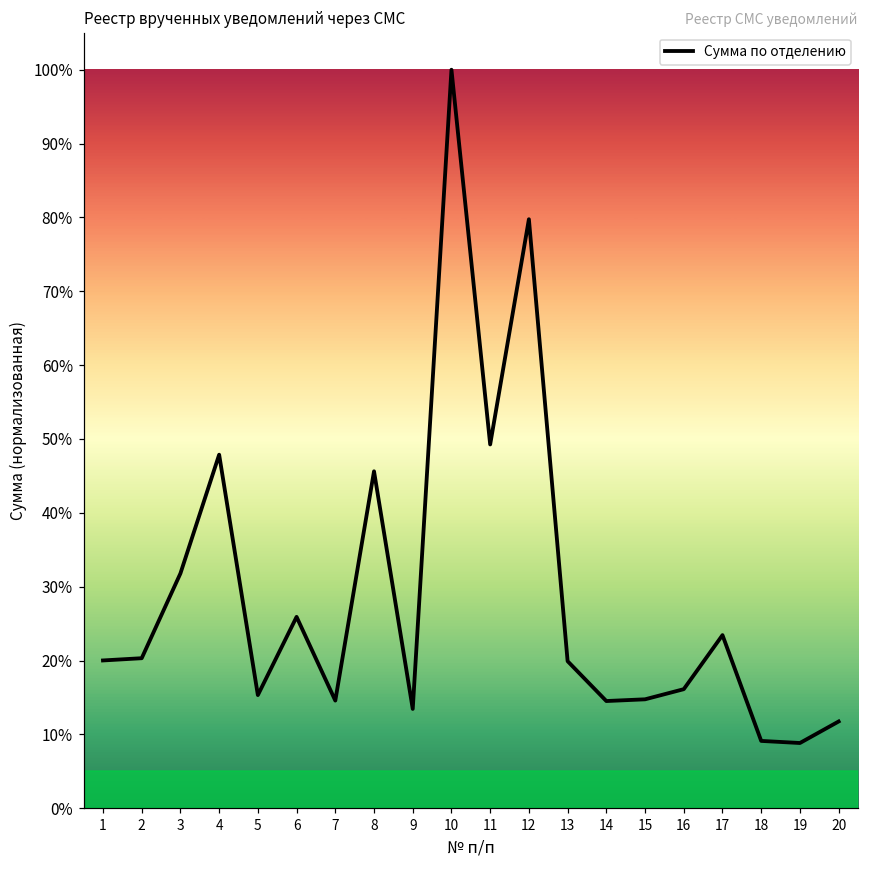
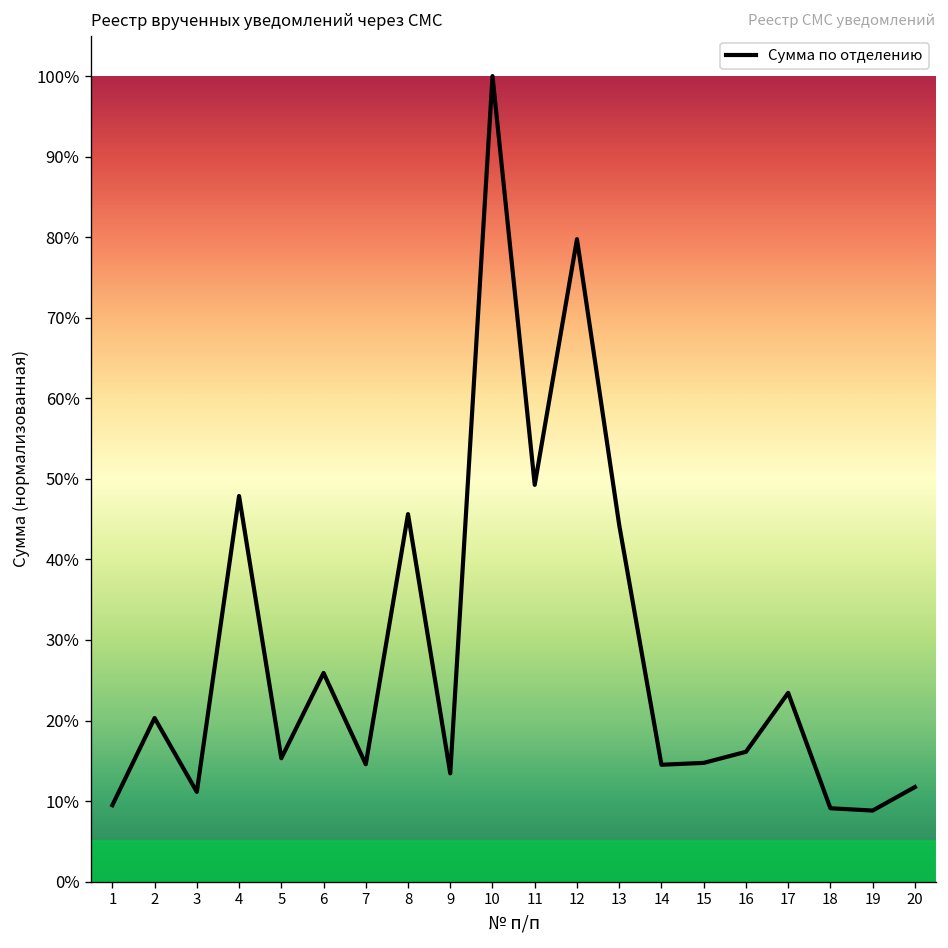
  {
-   "1": "20%",
+   "1": "9%",
    "2": "20%",
-   "3": "32%",
+   "3": "11%",
    "4": "48%",
    "5": "15%",
    "6": "26%",
    "7": "15%",
    "8": "46%",
    "9": "13%",
    "10": "100%",
    "11": "49%",
    "12": "80%",
-   "13": "20%",
+   "13": "44%",
    "14": "15%",
    "15": "15%",
    "16": "16%",
    "17": "23%",
    "18": "9%",
    "19": "9%",
    "20": "12%"
  }
